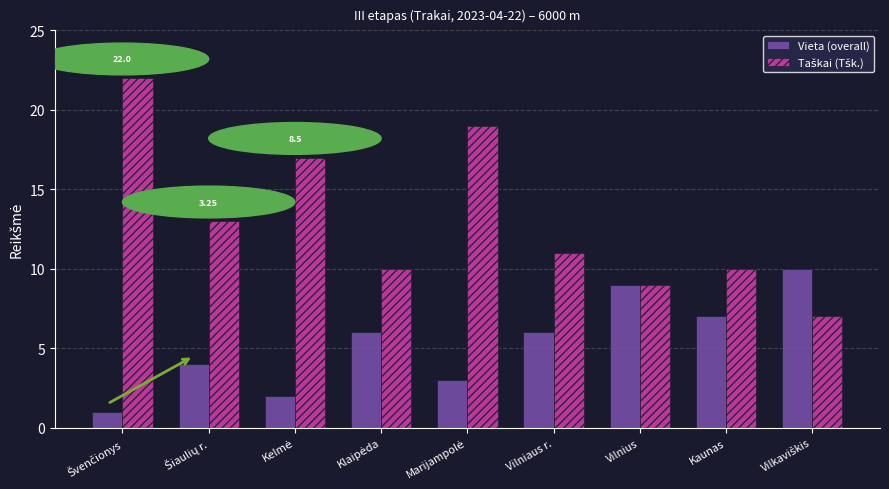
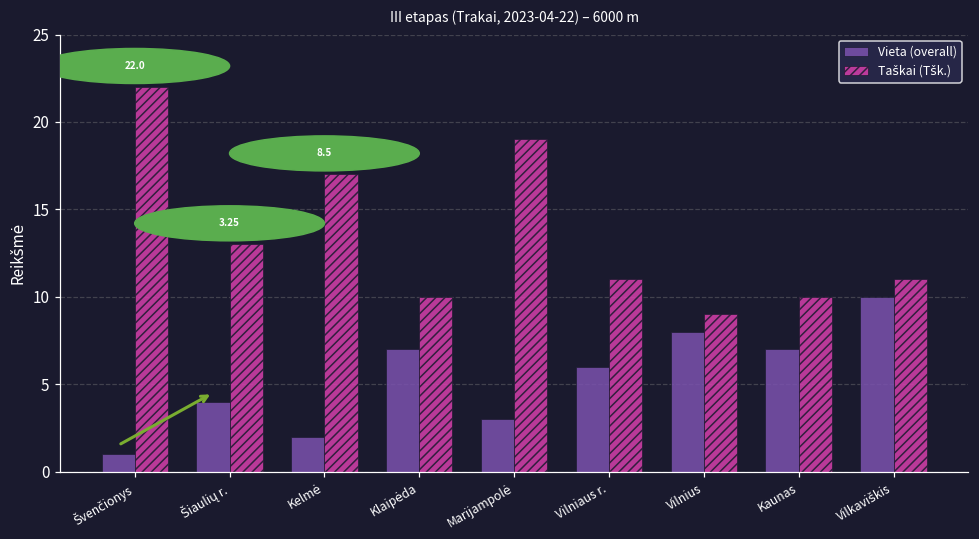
  {
    "Vieta (overall)": {
      "Švenčionys": 1,
      "Šiaulių r.": 4,
      "Kelmė": 2,
-     "Klaipėda": 6,
+     "Klaipėda": 7,
      "Marijampolė": 3,
      "Vilniaus r.": 6,
-     "Vilnius": 9,
+     "Vilnius": 8,
      "Kaunas": 7,
      "Vilkaviškis": 10
    },
    "Taškai (Tšk.)": {
      "Klaipėda": 10,
      "Marijampolė": 19,
      "Vilniaus r.": 11,
      "Vilnius": 9,
      "Kaunas": 10,
-     "Vilkaviškis": 7
+     "Vilkaviškis": 11
    }
  }
